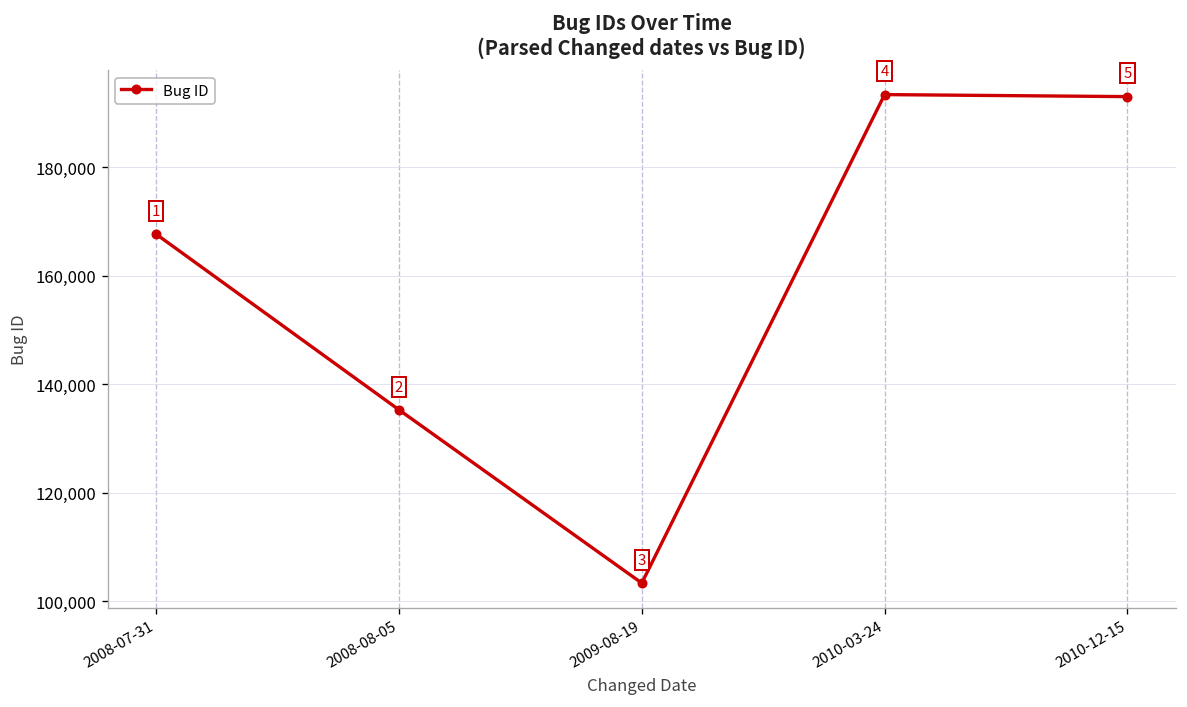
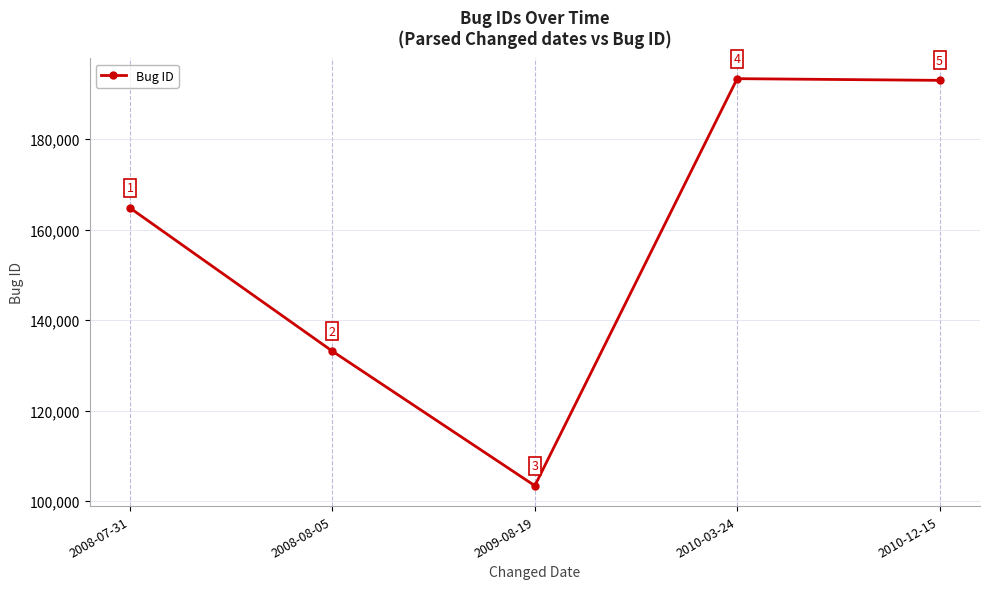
  {
-   "2008-07-31": "168,000",
-   "2008-08-05": "135,000"
+   "2008-07-31": "165,000",
+   "2008-08-05": "133,000"
  }
